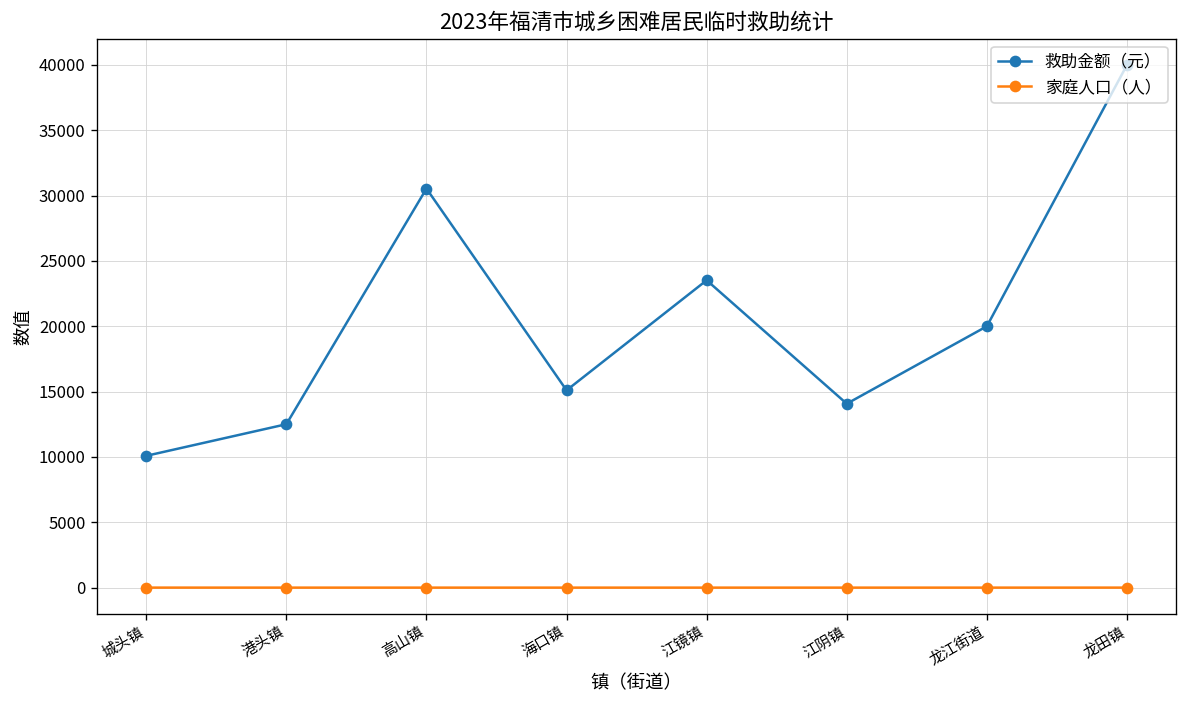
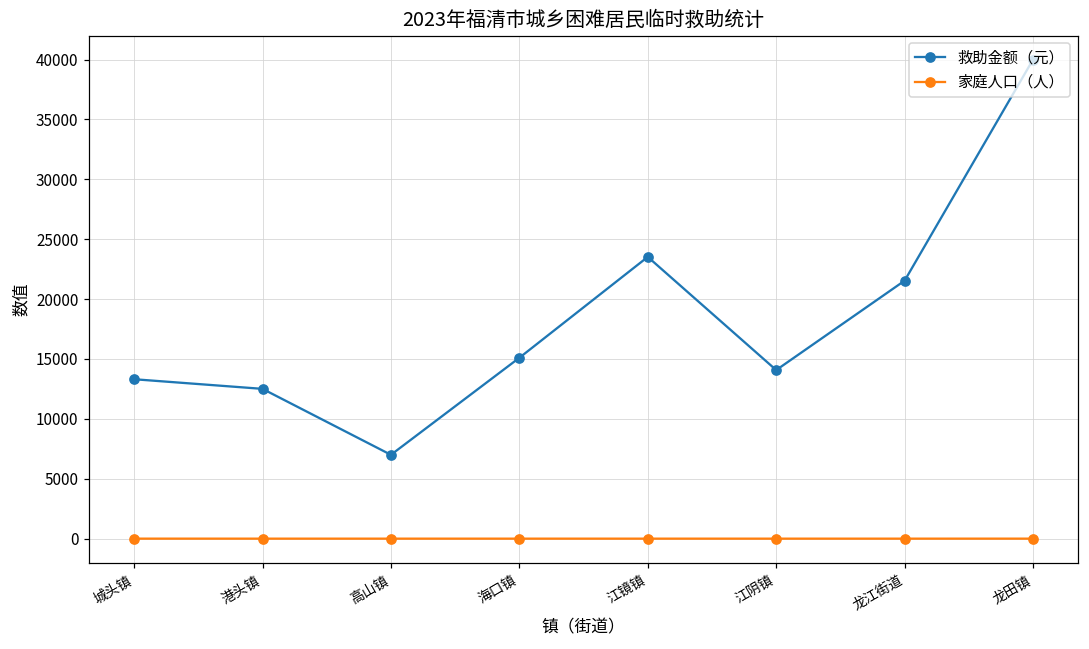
  {
    "救助金额（元）": {
-     "城头镇": 10100,
+     "城头镇": 13300,
      "港头镇": 12500,
-     "高山镇": 30500,
+     "高山镇": 7000,
      "海口镇": 15100,
      "江镜镇": 23500,
      "江阴镇": 14100,
-     "龙江街道": 20000
+     "龙江街道": 21500
    },
    "家庭人口（人）": {
      "城头镇": 0,
      "港头镇": 0,
      "高山镇": 0,
      "海口镇": 0,
      "江镜镇": 0,
      "江阴镇": 0,
      "龙江街道": 0,
      "龙田镇": 0
    }
  }
